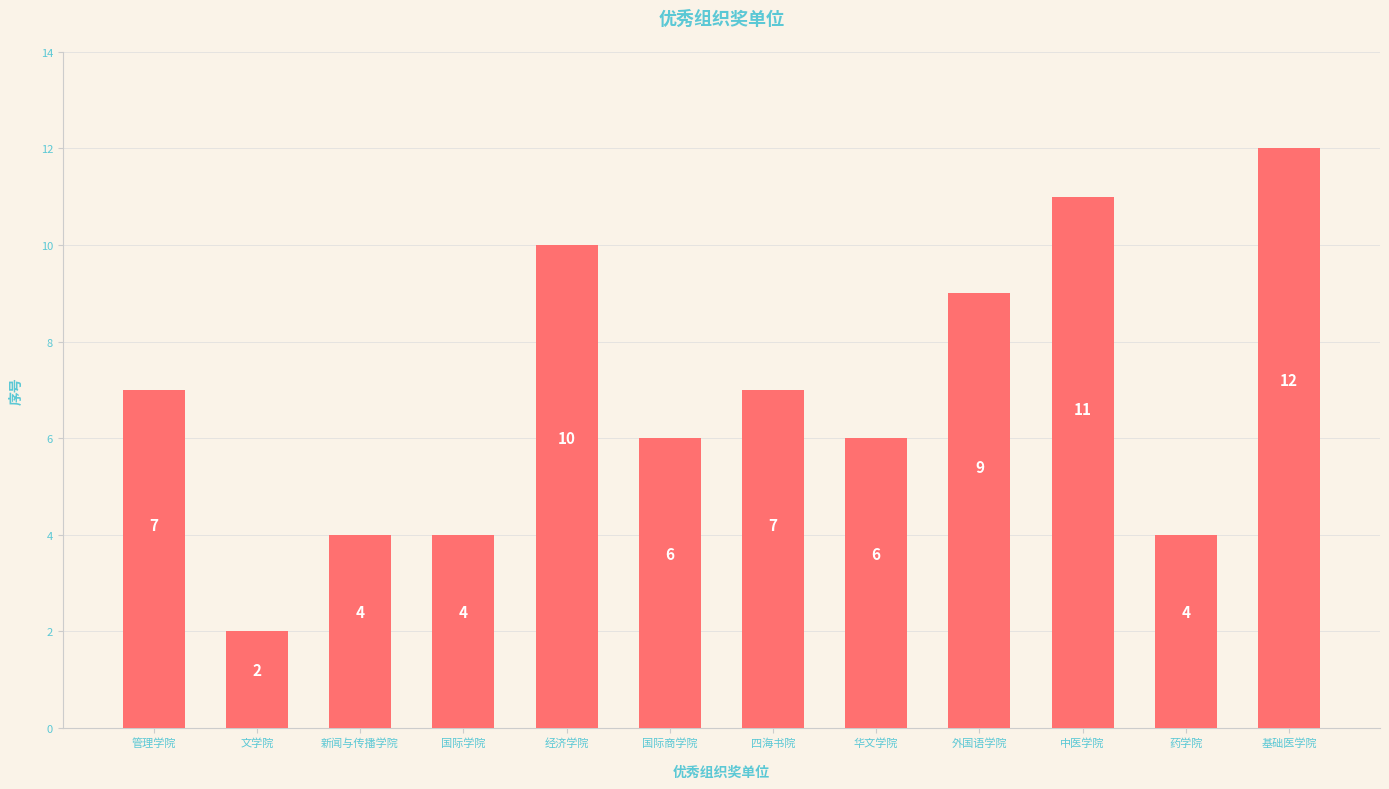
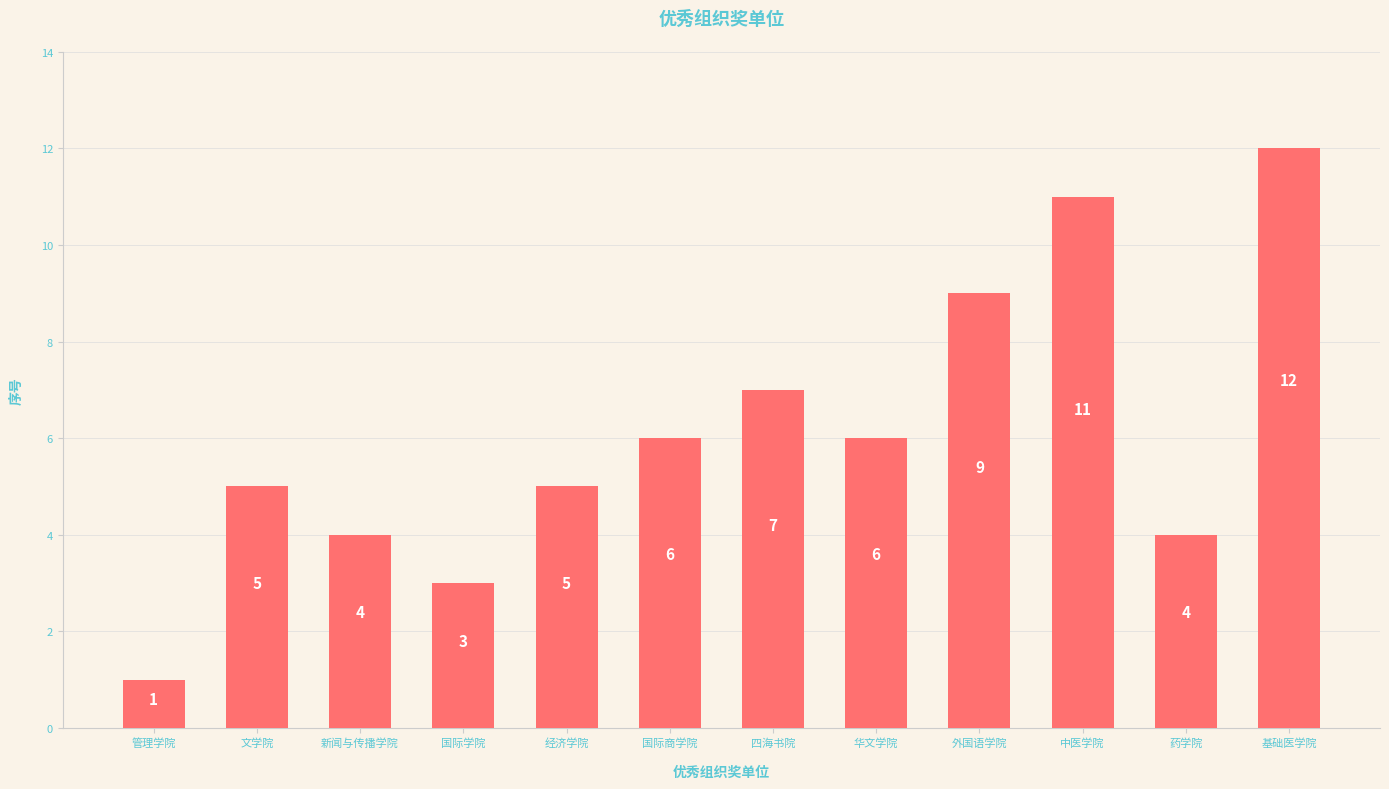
  {
-   "管理学院": 7,
-   "文学院": 2,
+   "管理学院": 1,
+   "文学院": 5,
    "新闻与传播学院": 4,
-   "国际学院": 4,
-   "经济学院": 10,
+   "国际学院": 3,
+   "经济学院": 5,
    "国际商学院": 6,
    "四海书院": 7,
    "华文学院": 6,
    "外国语学院": 9,
    "中医学院": 11,
    "药学院": 4,
    "基础医学院": 12
  }
